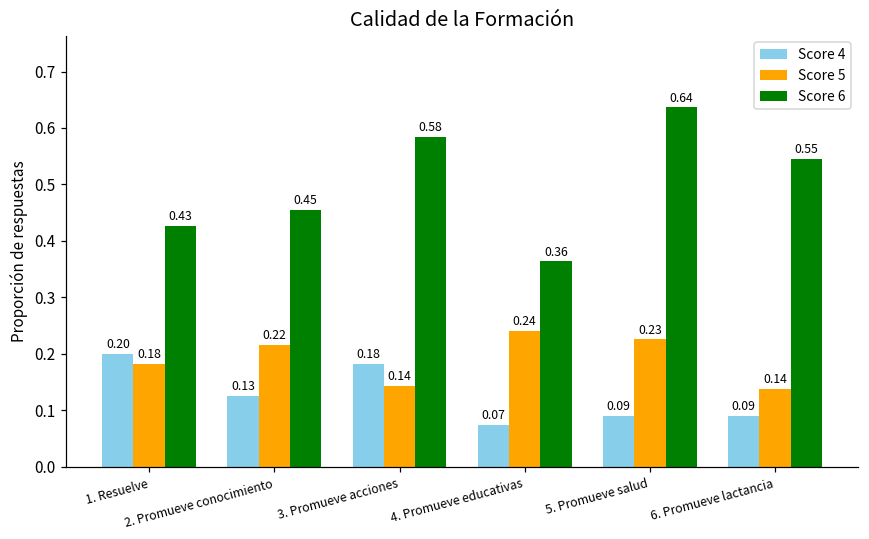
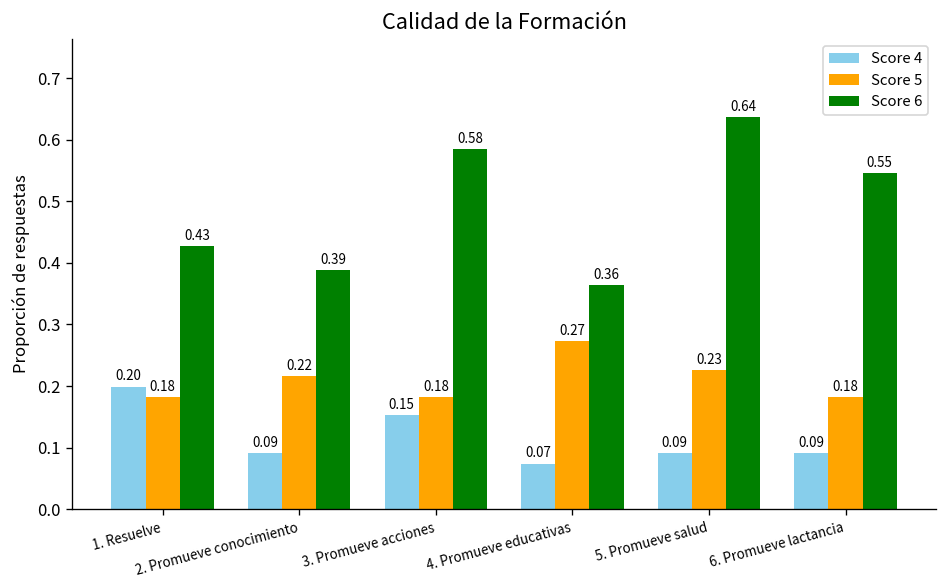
  {
    "Score 4": {
      "1. Resuelve": 0.20,
-     "2. Promueve conocimiento": 0.13,
-     "3. Promueve acciones": 0.18,
+     "2. Promueve conocimiento": 0.09,
+     "3. Promueve acciones": 0.15,
      "4. Promueve educativas": 0.07,
      "5. Promueve salud": 0.09,
      "6. Promueve lactancia": 0.09
    },
    "Score 5": {
      "1. Resuelve": 0.18,
      "2. Promueve conocimiento": 0.22,
-     "3. Promueve acciones": 0.14,
-     "4. Promueve educativas": 0.24,
+     "3. Promueve acciones": 0.18,
+     "4. Promueve educativas": 0.27,
      "5. Promueve salud": 0.23,
-     "6. Promueve lactancia": 0.14
+     "6. Promueve lactancia": 0.18
    },
    "Score 6": {
      "1. Resuelve": 0.43,
-     "2. Promueve conocimiento": 0.45,
+     "2. Promueve conocimiento": 0.39,
      "3. Promueve acciones": 0.58,
      "4. Promueve educativas": 0.36,
      "5. Promueve salud": 0.64,
      "6. Promueve lactancia": 0.55
    }
  }
